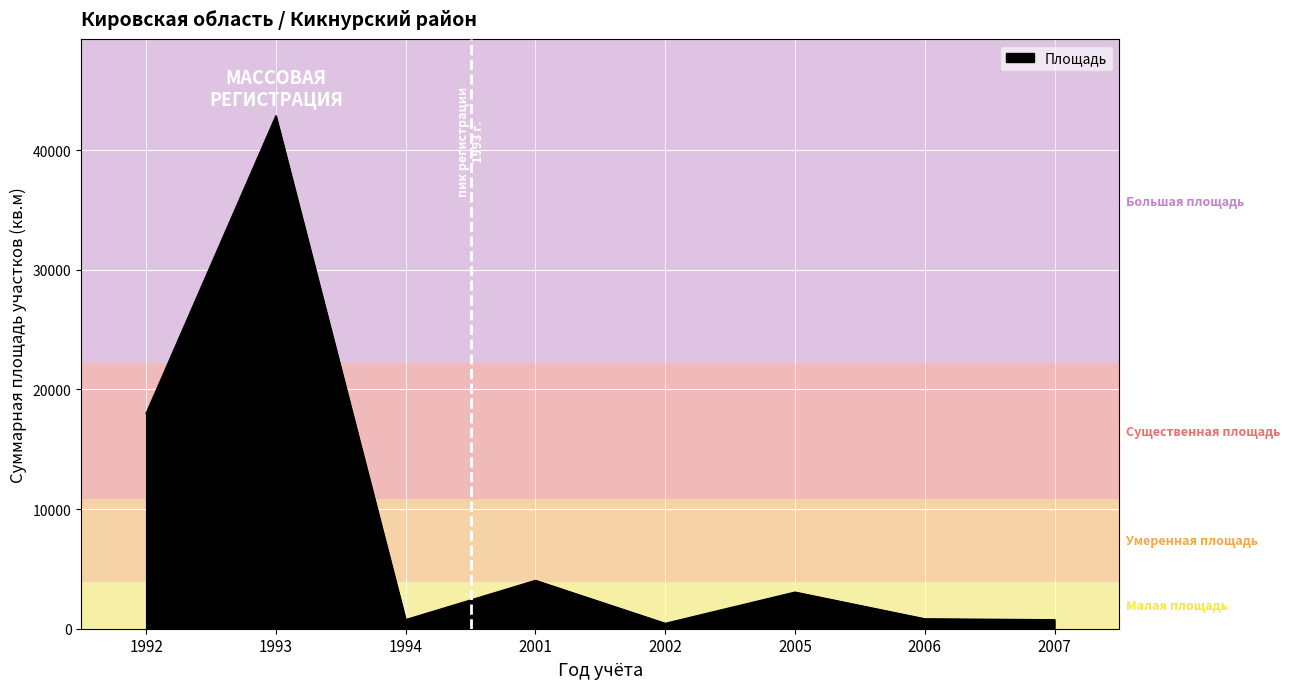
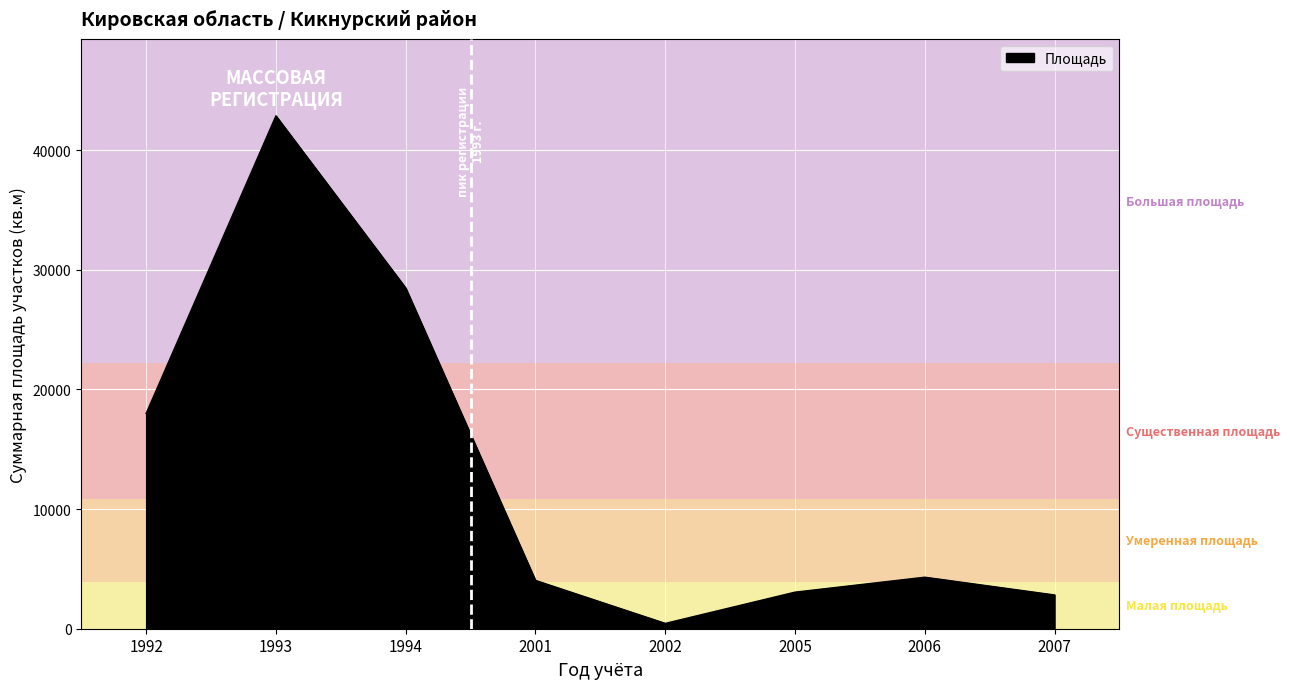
  {
    "1992": 18000,
    "1993": 42900,
-   "1994": 800,
+   "1994": 28500,
    "2001": 4000,
    "2002": 400,
    "2005": 3100,
-   "2006": 800,
-   "2007": 700
+   "2006": 4300,
+   "2007": 2800
  }
